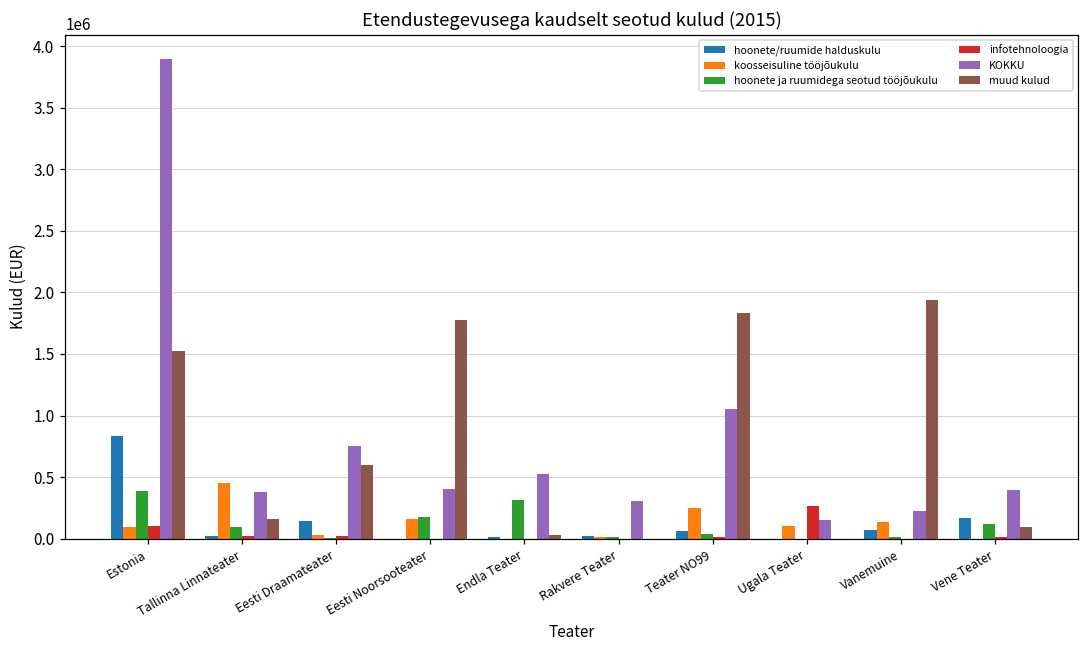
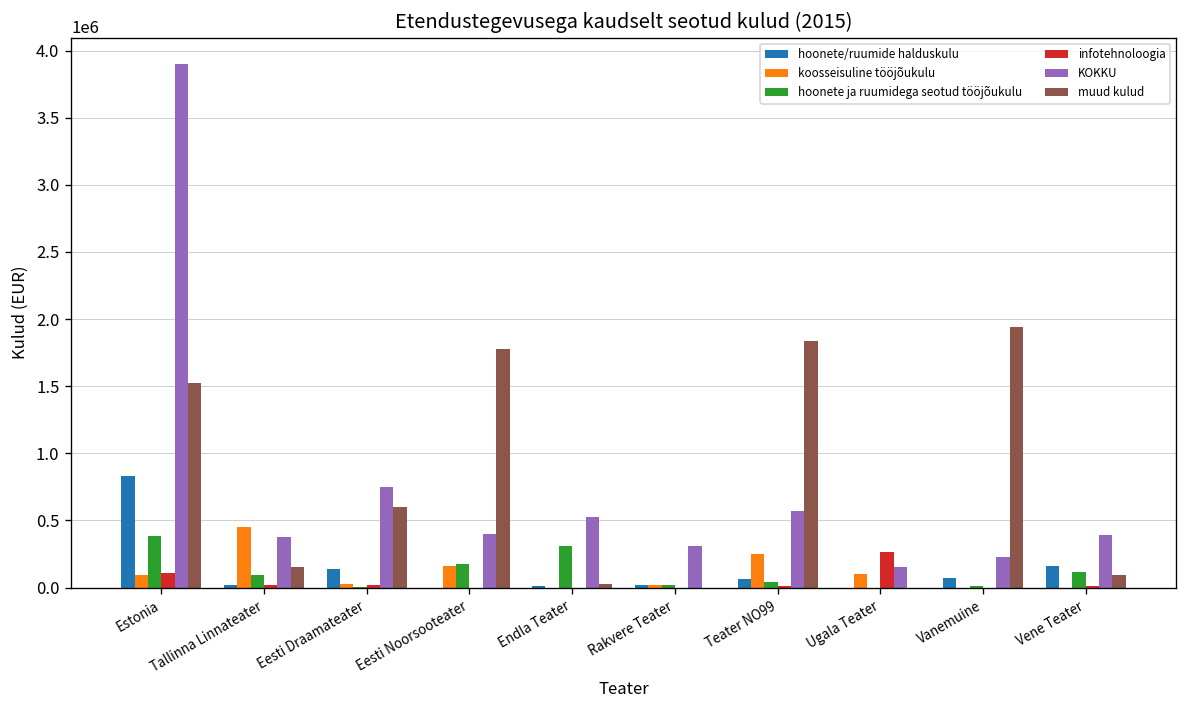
  {
    "hoonete/ruumide halduskulu": {
      "Estonia": 830000,
      "Eesti Draamateater": 140000,
      "Eesti Noorsooteater": 0,
      "Teater NO99": 60000,
      "Ugala Teater": 0,
      "Vanemuine": 70000,
      "Vene Teater": 160000
    },
    "koosseisuline tööjõukulu": {
      "Estonia": 100000,
      "Tallinna Linnateater": 450000,
      "Eesti Draamateater": 30000,
      "Eesti Noorsooteater": 160000,
      "Endla Teater": 0,
      "Teater NO99": 250000,
      "Ugala Teater": 100000,
-     "Vanemuine": 140000,
+     "Vanemuine": 0,
      "Vene Teater": 0
    },
    "hoonete ja ruumidega seotud tööjõukulu": {
      "Estonia": 380000,
      "Tallinna Linnateater": 90000,
      "Eesti Noorsooteater": 180000,
      "Endla Teater": 310000,
      "Teater NO99": 40000,
      "Ugala Teater": 0,
      "Vene Teater": 120000
    },
    "infotehnoloogia": {
      "Estonia": 110000,
      "Eesti Noorsooteater": 0,
      "Endla Teater": 0,
      "Rakvere Teater": 0,
      "Ugala Teater": 270000,
      "Vanemuine": 0
    },
    "KOKKU": {
      "Estonia": 3900000,
      "Tallinna Linnateater": 380000,
      "Eesti Draamateater": 750000,
      "Eesti Noorsooteater": 400000,
      "Endla Teater": 530000,
      "Rakvere Teater": 310000,
-     "Teater NO99": 1050000,
+     "Teater NO99": 570000,
      "Ugala Teater": 150000,
      "Vanemuine": 220000,
      "Vene Teater": 390000
    },
    "muud kulud": {
      "Estonia": 1520000,
      "Tallinna Linnateater": 160000,
      "Eesti Draamateater": 600000,
      "Eesti Noorsooteater": 1780000,
      "Endla Teater": 30000,
      "Rakvere Teater": 0,
      "Teater NO99": 1830000,
      "Ugala Teater": 0,
      "Vanemuine": 1940000,
      "Vene Teater": 90000
    }
  }
